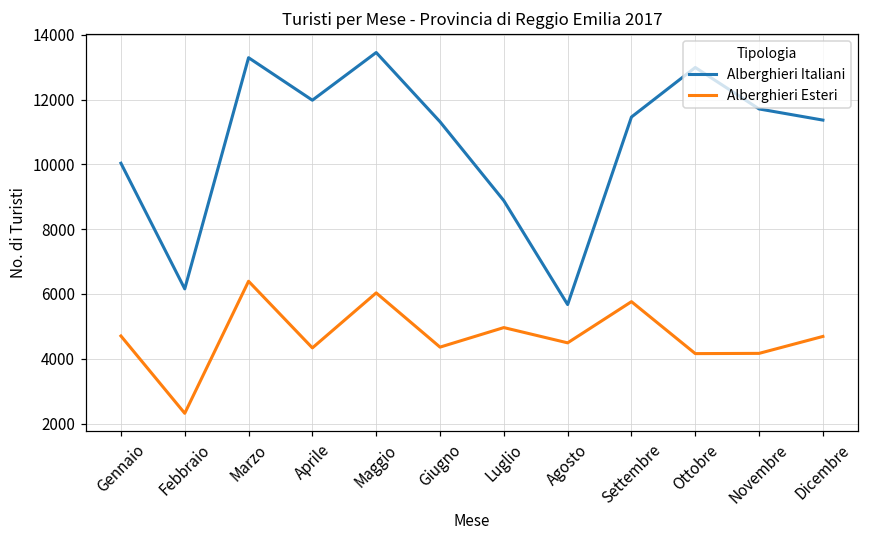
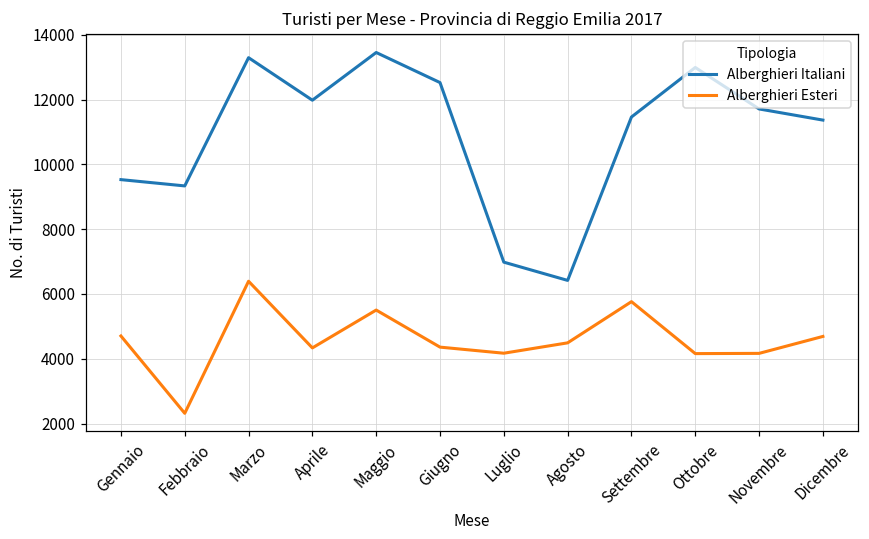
  {
    "Alberghieri Italiani": {
-     "Gennaio": 10000,
-     "Febbraio": 6200,
+     "Gennaio": 9500,
+     "Febbraio": 9300,
      "Marzo": 13300,
      "Aprile": 12000,
      "Maggio": 13500,
-     "Giugno": 11300,
-     "Luglio": 8900,
-     "Agosto": 5700,
+     "Giugno": 12500,
+     "Luglio": 7000,
+     "Agosto": 6400,
      "Settembre": 11500,
      "Dicembre": 11400
    },
    "Alberghieri Esteri": {
      "Gennaio": 4700,
      "Febbraio": 2300,
      "Marzo": 6400,
      "Aprile": 4300,
-     "Maggio": 6000,
+     "Maggio": 5500,
      "Giugno": 4400,
-     "Luglio": 5000,
+     "Luglio": 4200,
      "Agosto": 4500,
      "Settembre": 5800,
      "Ottobre": 4200,
      "Novembre": 4200,
      "Dicembre": 4700
    }
  }
